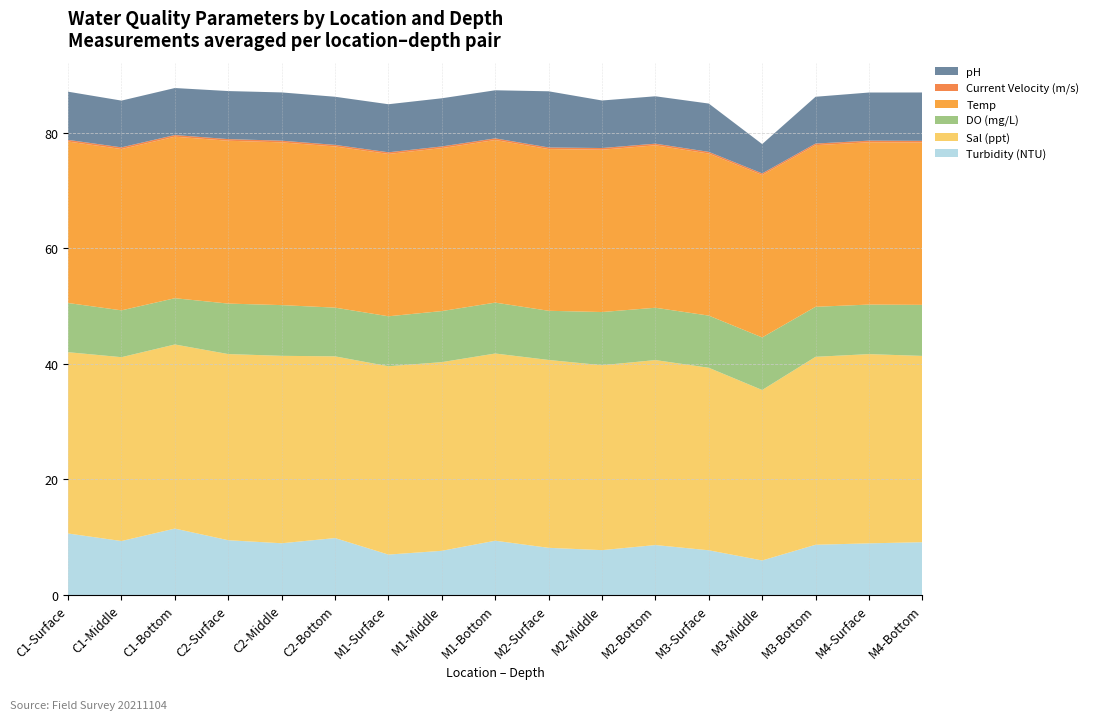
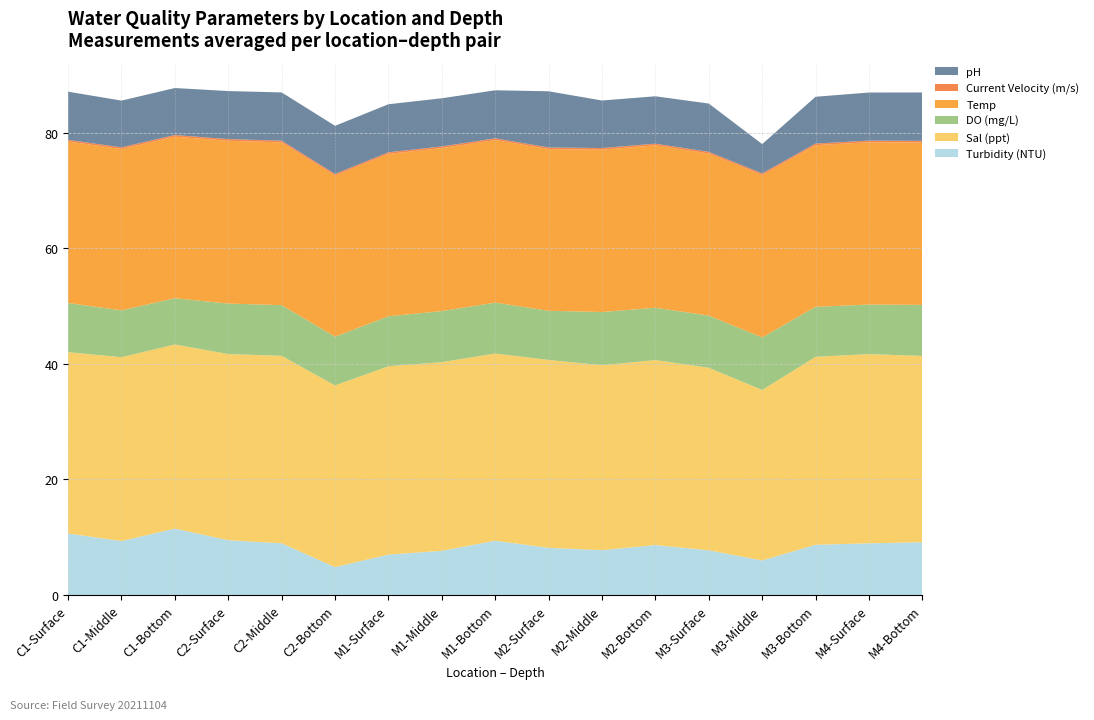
  {
    "Turbidity (NTU)": {
      "C1-Surface": 11,
      "C1-Middle": 9,
      "C1-Bottom": 12,
      "C2-Surface": 9,
      "C2-Middle": 9,
-     "C2-Bottom": 10,
+     "C2-Bottom": 5,
      "M1-Surface": 7,
      "M1-Middle": 8,
      "M1-Bottom": 9,
      "M2-Surface": 8,
      "M2-Middle": 8,
      "M2-Bottom": 9,
      "M3-Surface": 8,
      "M3-Middle": 6,
      "M3-Bottom": 9,
      "M4-Surface": 9,
      "M4-Bottom": 9
    },
    "Sal (ppt)": {
      "C1-Surface": 31,
      "C1-Middle": 32,
      "C1-Bottom": 32,
      "C2-Surface": 32,
      "C2-Middle": 32,
      "C2-Bottom": 31,
      "M1-Surface": 33,
      "M1-Middle": 33,
      "M1-Bottom": 32,
      "M2-Surface": 33,
      "M2-Middle": 32,
      "M2-Bottom": 32,
      "M3-Surface": 32,
      "M3-Middle": 30,
      "M3-Bottom": 33,
      "M4-Surface": 33,
      "M4-Bottom": 32
    },
    "DO (mg/L)": {
      "C1-Surface": 9,
      "C1-Middle": 8,
      "C1-Bottom": 8,
      "C2-Surface": 9,
      "C2-Middle": 9,
      "C2-Bottom": 8,
      "M1-Surface": 9,
      "M1-Middle": 9,
      "M1-Bottom": 9,
      "M2-Surface": 9,
      "M2-Middle": 9,
      "M2-Bottom": 9,
      "M3-Surface": 9,
      "M3-Middle": 9,
      "M3-Bottom": 9,
      "M4-Surface": 9,
      "M4-Bottom": 9
    },
    "pH": {
      "C1-Surface": 8,
      "C1-Middle": 8,
      "C1-Bottom": 8,
      "C2-Surface": 8,
      "C2-Middle": 8,
      "C2-Bottom": 8,
      "M1-Surface": 8,
      "M1-Middle": 8,
      "M1-Bottom": 8,
      "M2-Surface": 10,
      "M2-Middle": 8,
      "M2-Bottom": 8,
      "M3-Surface": 8,
      "M3-Middle": 5,
      "M3-Bottom": 8,
      "M4-Surface": 8,
      "M4-Bottom": 8
    }
  }
